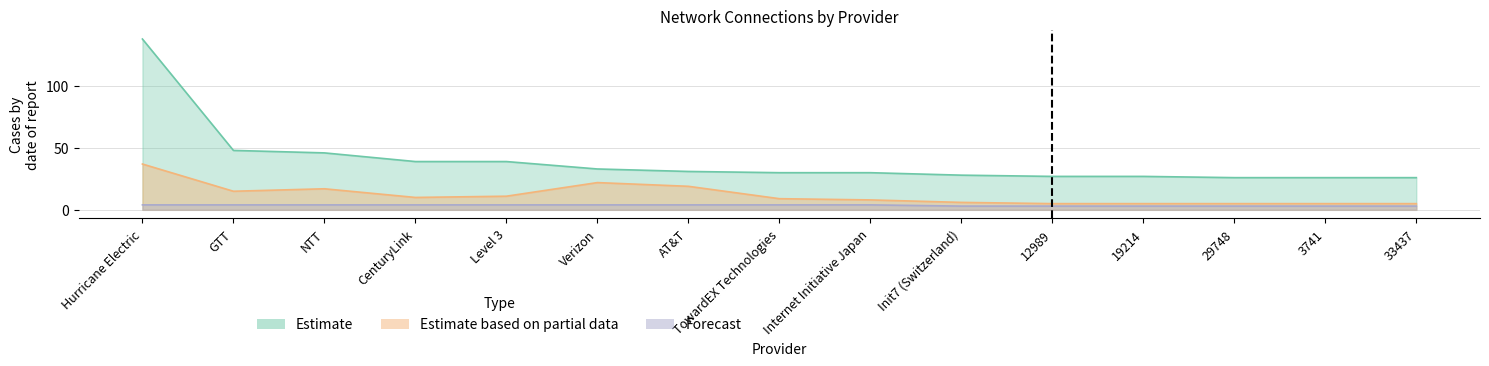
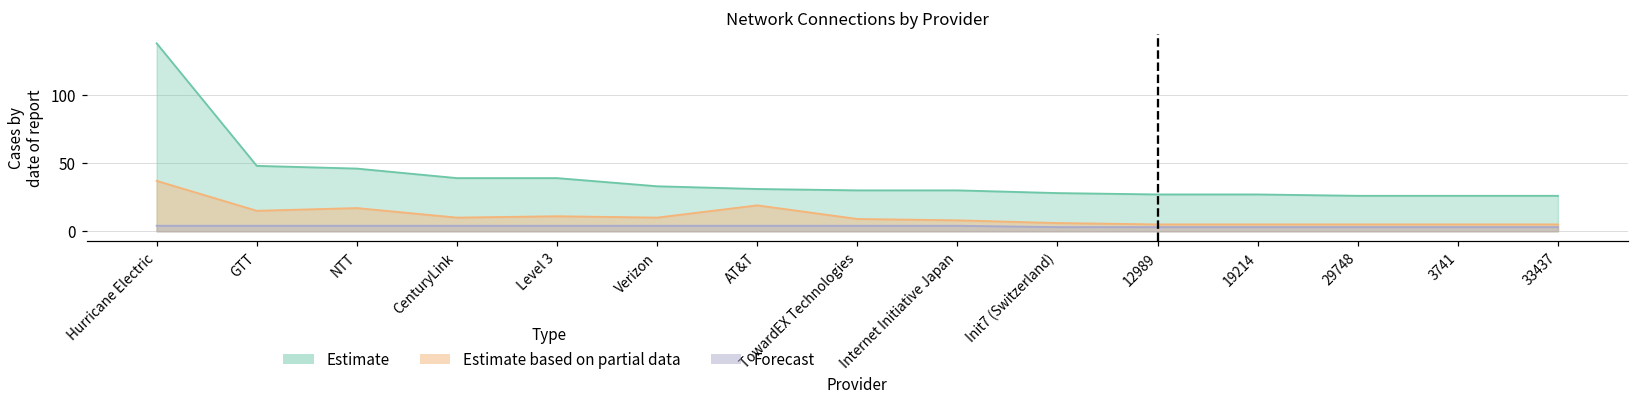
  {
    "Estimate based on partial data": {
      "Hurricane Electric": 37,
      "GTT": 15,
      "NTT": 17,
      "CenturyLink": 10,
      "Level 3": 11,
-     "Verizon": 22,
+     "Verizon": 10,
      "AT&T": 19,
      "TowardEX Technologies": 9,
      "Internet Initiative Japan": 8,
      "Init7 (Switzerland)": 6
    }
  }
